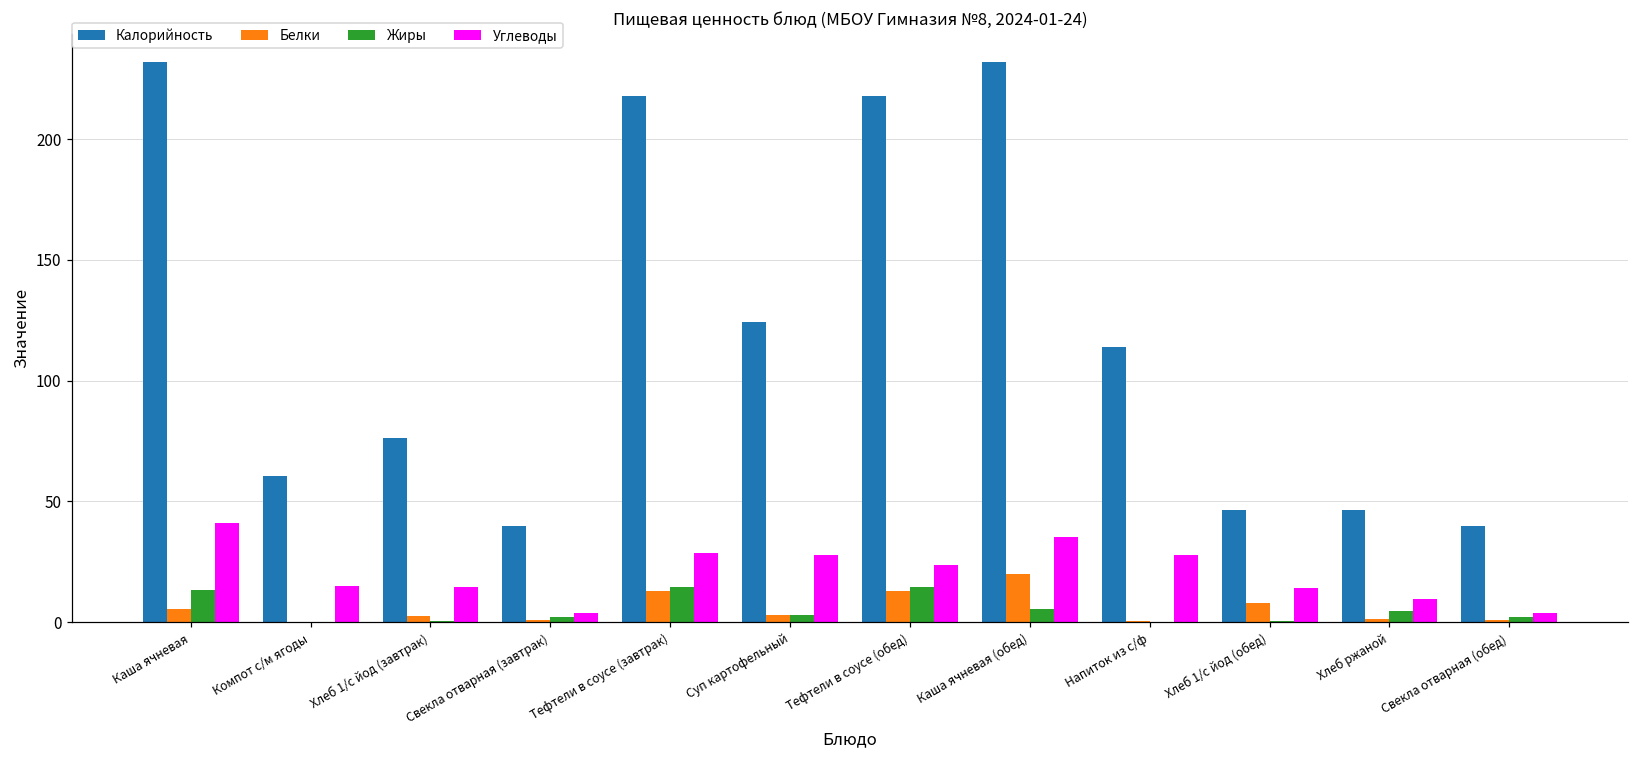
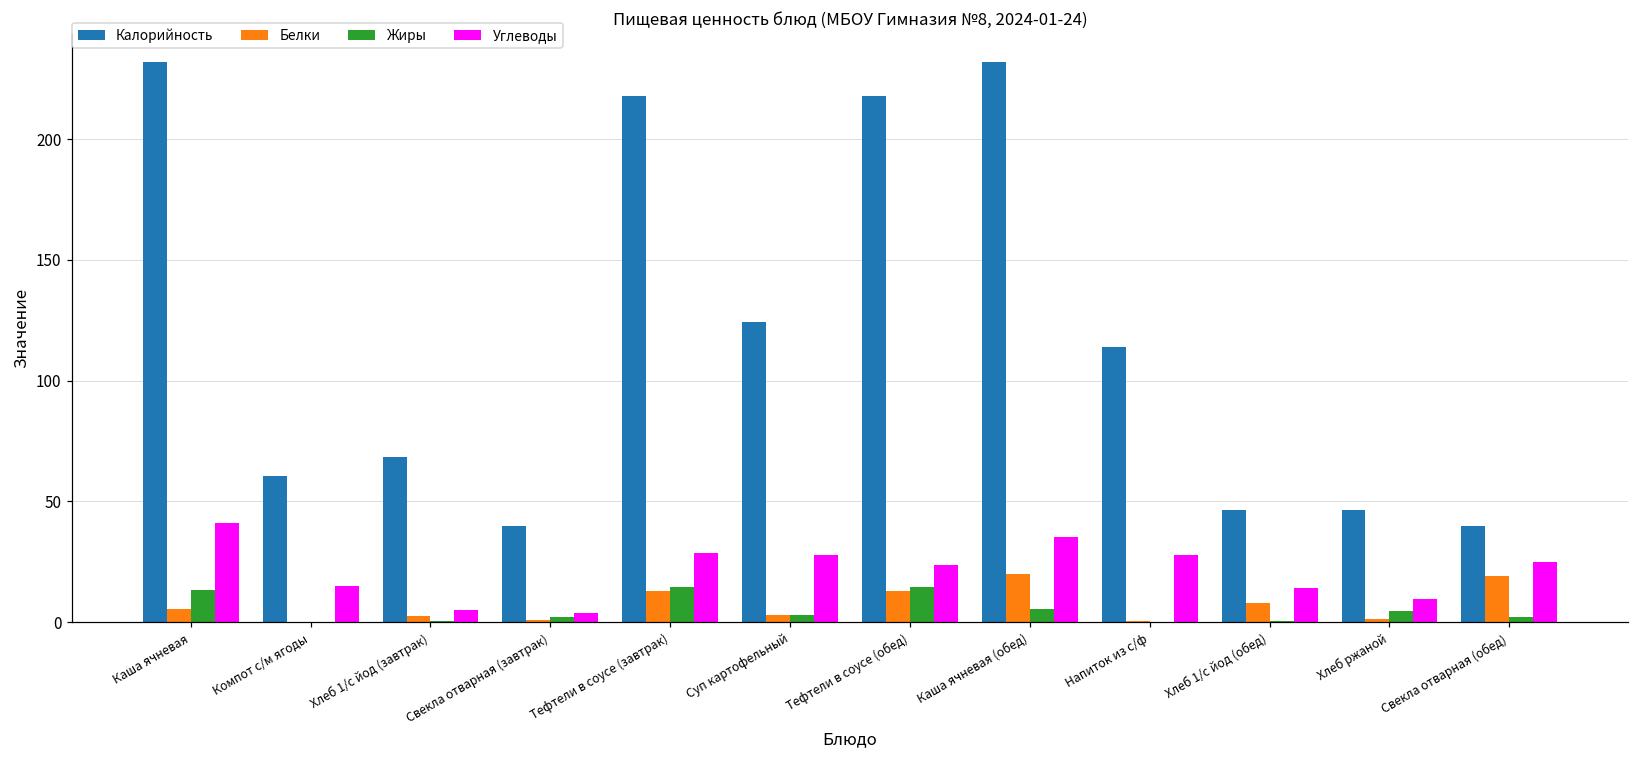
  {
    "Калорийность": {
      "Каша ячневая": 232,
      "Компот с/м ягоды": 61,
-     "Хлеб 1/с йод (завтрак)": 76,
+     "Хлеб 1/с йод (завтрак)": 68,
      "Свекла отварная (завтрак)": 40,
      "Тефтели в соусе (завтрак)": 218,
      "Суп картофельный": 124,
      "Тефтели в соусе (обед)": 218,
      "Каша ячневая (обед)": 232,
      "Напиток из с/ф": 114,
      "Хлеб 1/с йод (обед)": 46,
      "Хлеб ржаной": 46,
      "Свекла отварная (обед)": 40
    },
    "Белки": {
      "Каша ячневая": 6,
      "Хлеб 1/с йод (завтрак)": 3,
      "Тефтели в соусе (завтрак)": 13,
      "Суп картофельный": 3,
      "Тефтели в соусе (обед)": 13,
      "Каша ячневая (обед)": 20,
      "Хлеб 1/с йод (обед)": 8,
-     "Свекла отварная (обед)": 1
+     "Свекла отварная (обед)": 19
    },
    "Жиры": {
      "Каша ячневая": 13,
      "Компот с/м ягоды": 0,
      "Свекла отварная (завтрак)": 2,
      "Тефтели в соусе (завтрак)": 15,
      "Суп картофельный": 3,
      "Тефтели в соусе (обед)": 15,
      "Каша ячневая (обед)": 5,
      "Напиток из с/ф": 0,
      "Хлеб ржаной": 5,
      "Свекла отварная (обед)": 2
    },
    "Углеводы": {
      "Каша ячневая": 41,
      "Компот с/м ягоды": 15,
-     "Хлеб 1/с йод (завтрак)": 14,
+     "Хлеб 1/с йод (завтрак)": 5,
      "Свекла отварная (завтрак)": 4,
      "Тефтели в соусе (завтрак)": 29,
      "Суп картофельный": 28,
      "Тефтели в соусе (обед)": 23,
      "Каша ячневая (обед)": 35,
      "Напиток из с/ф": 28,
      "Хлеб 1/с йод (обед)": 14,
      "Хлеб ржаной": 10,
-     "Свекла отварная (обед)": 4
+     "Свекла отварная (обед)": 25
    }
  }
